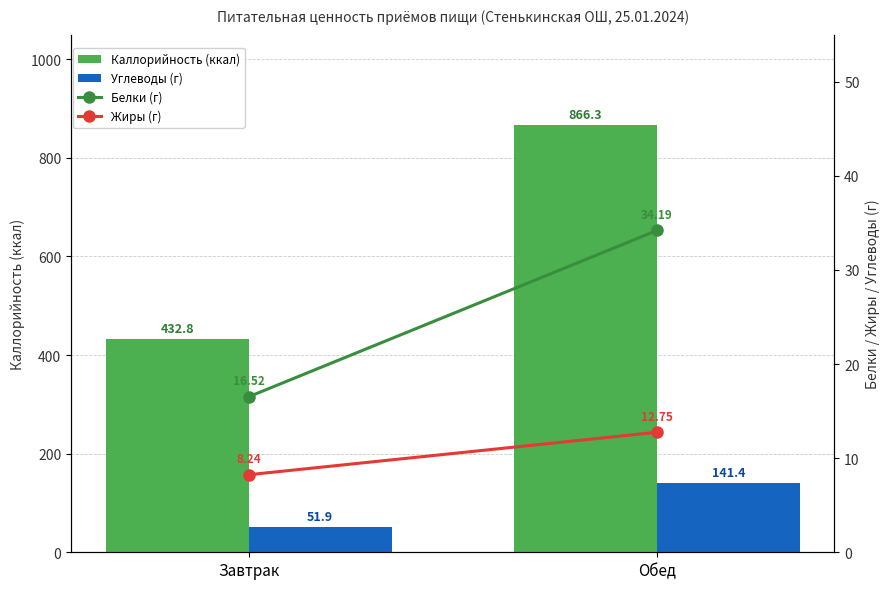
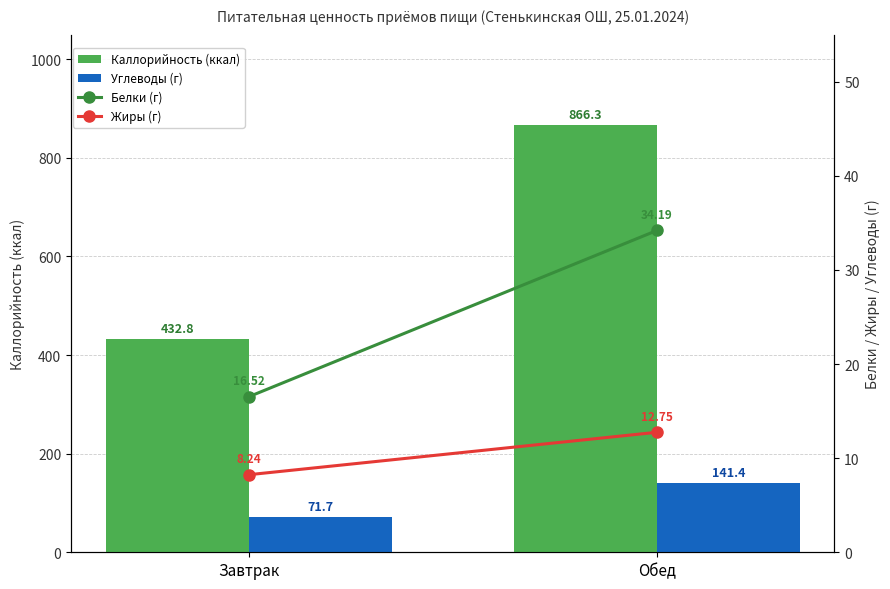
  {
    "Углеводы (г)": {
-     "Завтрак": 51.9,
+     "Завтрак": 71.7,
      "Обед": 141.4
    },
    "Жиры (г)": {
      "Завтрак": 8.24,
      "Обед": 12.75
    }
  }
